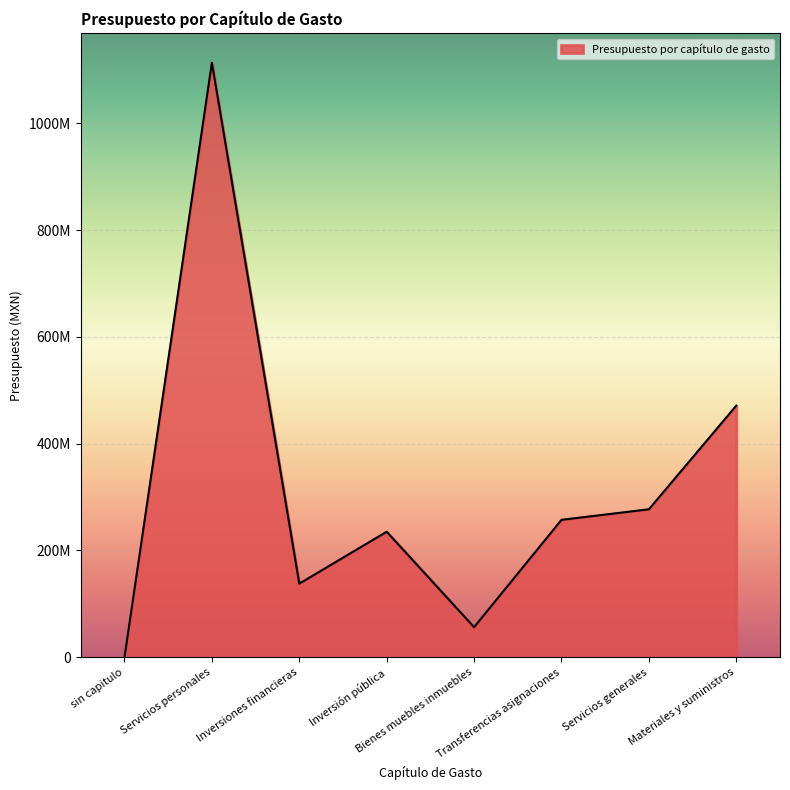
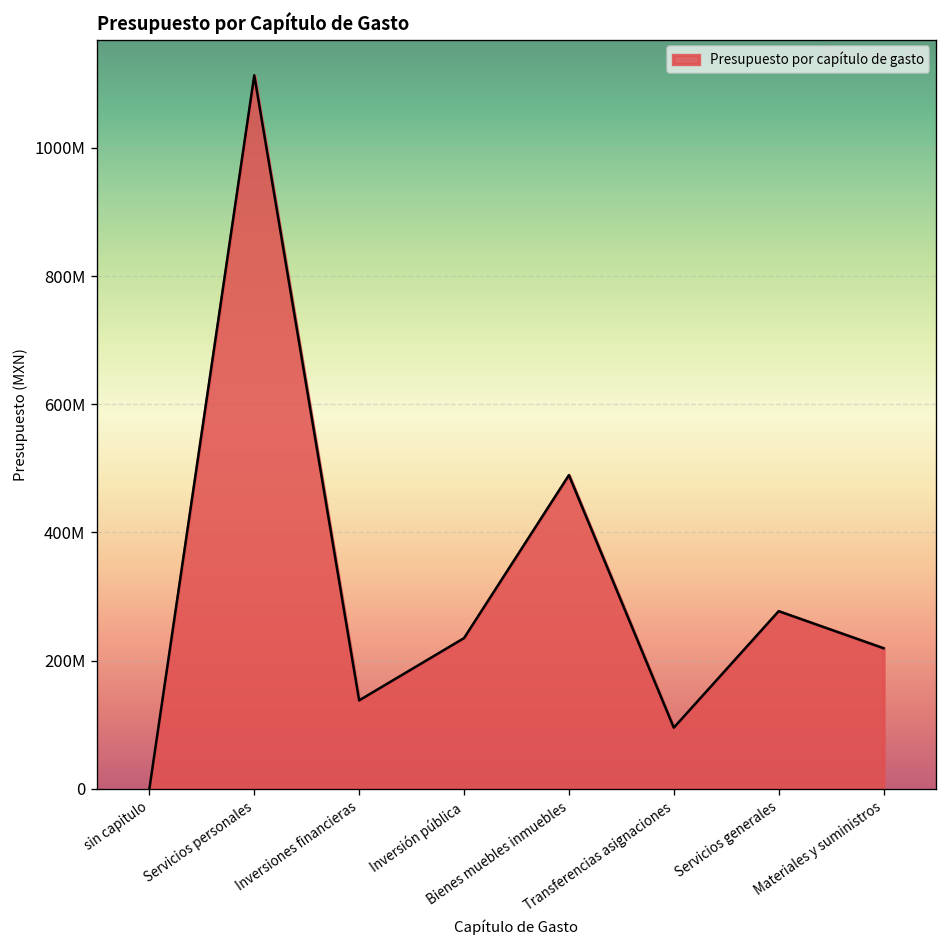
  {
    "sin capitulo": 0,
    "Servicios personales": 1110000000,
    "Inversiones financieras": 140000000,
    "Inversión pública": 240000000,
-   "Bienes muebles inmuebles": 60000000,
-   "Transferencias asignaciones": 260000000,
+   "Bienes muebles inmuebles": 490000000,
+   "Transferencias asignaciones": 100000000,
    "Servicios generales": 280000000,
-   "Materiales y suministros": 470000000
+   "Materiales y suministros": 220000000
  }
